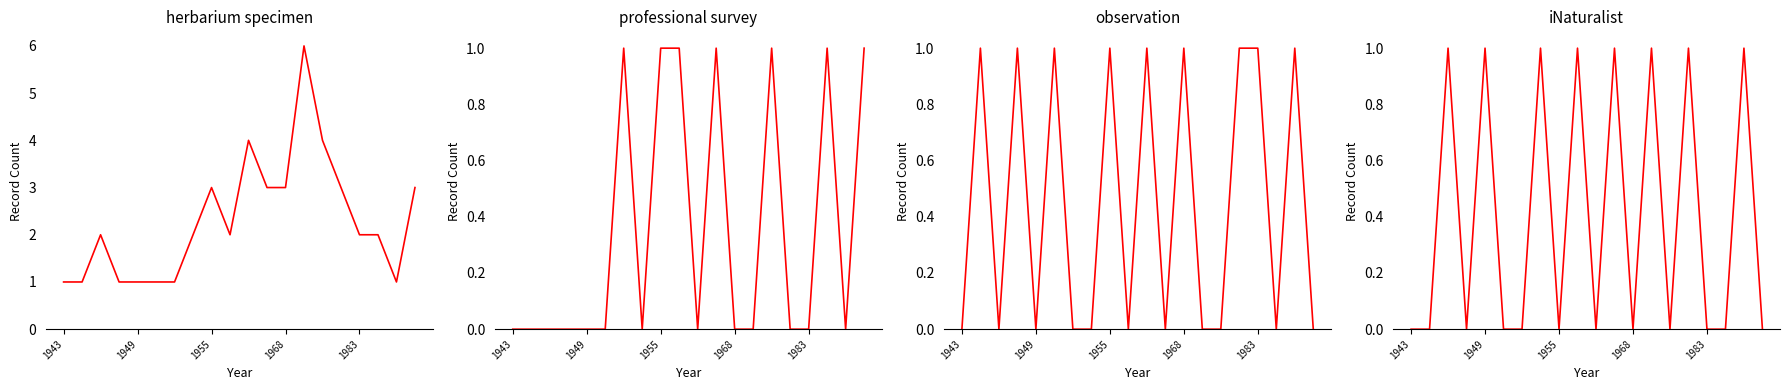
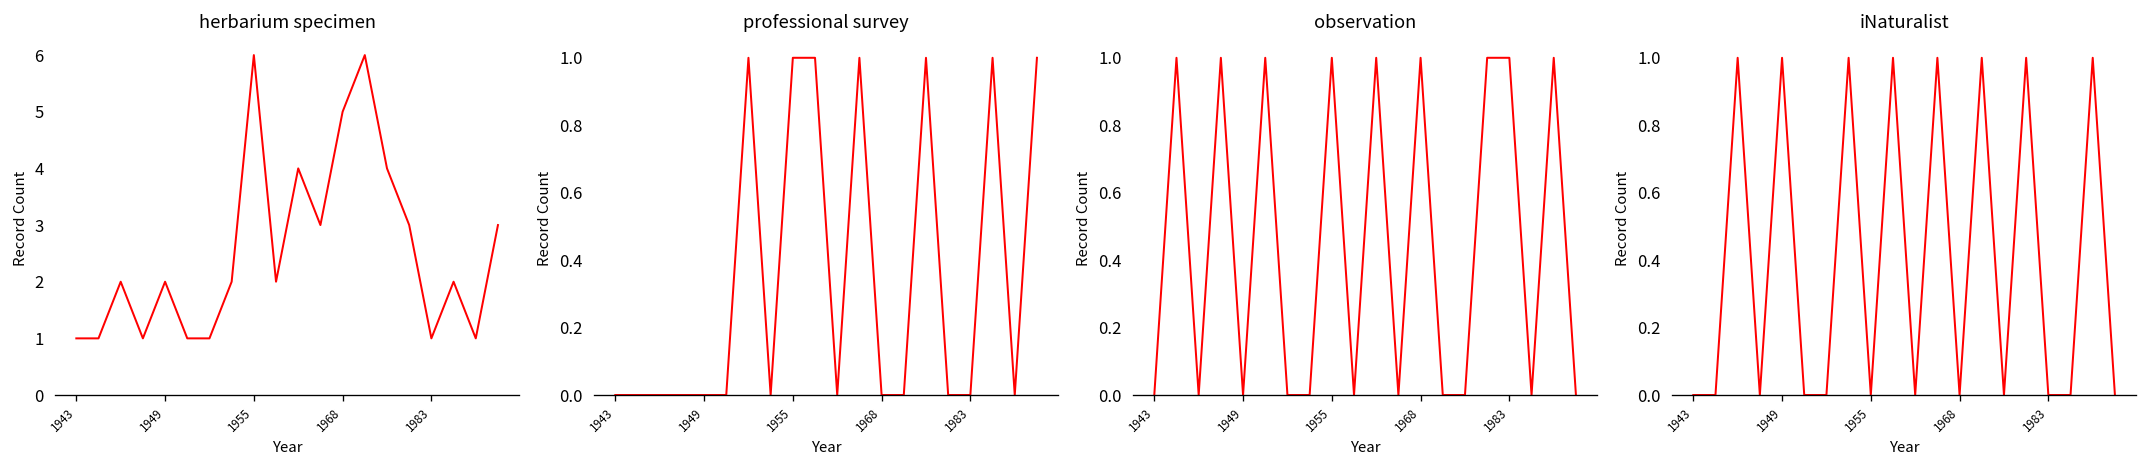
  {
    "herbarium specimen": {
      "1943": 1,
-     "1949": 1,
-     "1955": 3,
-     "1968": 3,
-     "1983": 2
+     "1949": 2,
+     "1955": 6,
+     "1968": 5,
+     "1983": 1
    },
    "professional survey": {
      "1943": 0.00,
      "1949": 0.00,
      "1955": 1.00,
      "1968": 0.00,
      "1983": 0.00
    },
    "observation": {
      "1943": 0.00,
      "1949": 0.00,
      "1955": 1.00,
      "1968": 1.00,
      "1983": 1.00
    },
    "iNaturalist": {
      "1943": 0.00,
      "1949": 1.00,
      "1955": 0.00,
      "1968": 0.00,
      "1983": 0.00
    }
  }
